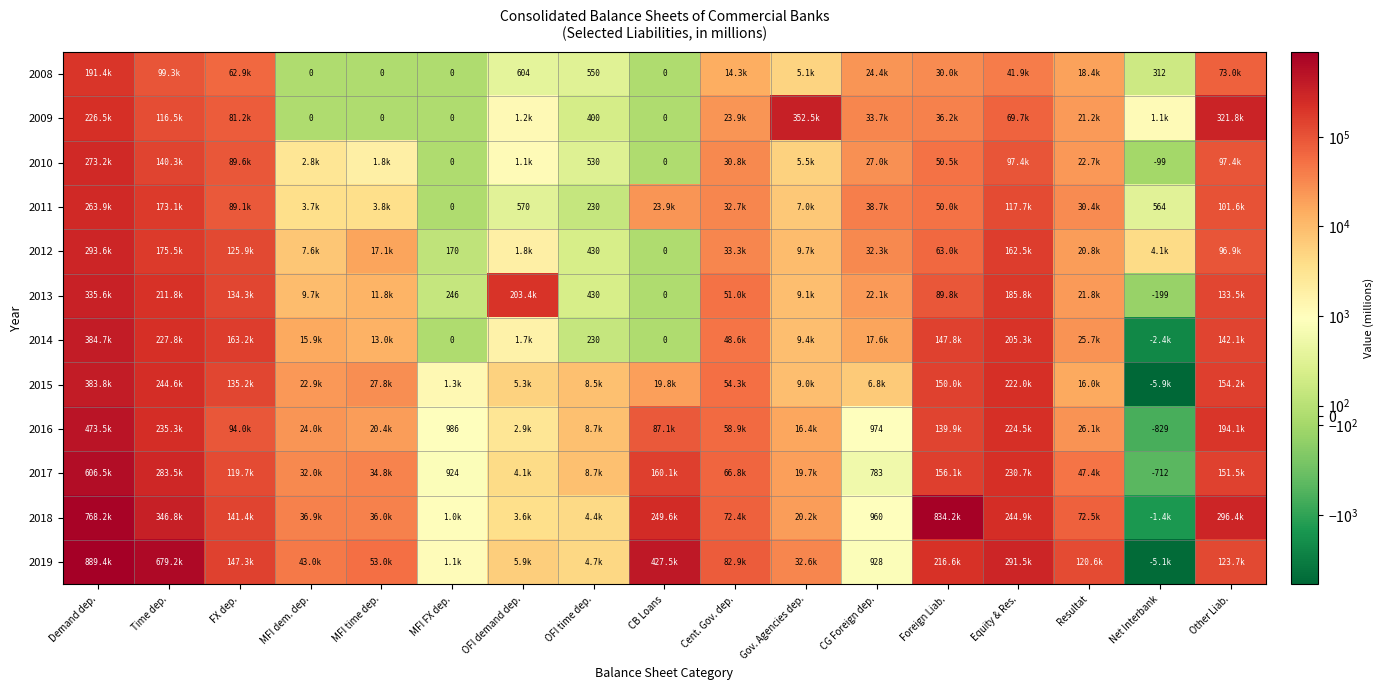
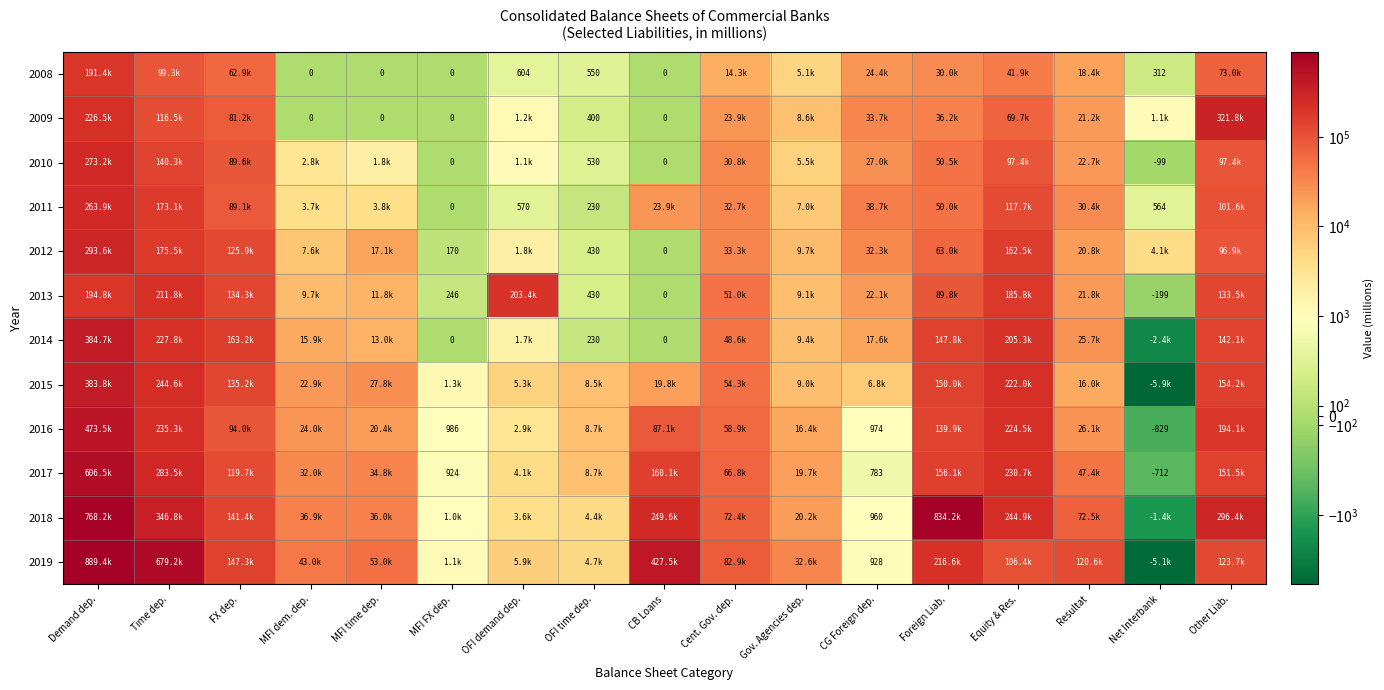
  {
    "2009": {
      "Demand dep.": "226.5k",
      "Time dep.": "116.5k",
      "FX dep.": "81.2k",
      "MFI dem. dep.": "0",
      "MFI time dep.": "0",
      "MFI FX dep.": "0",
      "OFI demand dep.": "1.2k",
      "OFI time dep.": "400",
      "CB Loans": "0",
      "Cent. Gov. dep.": "23.9k",
-     "Gov. Agencies dep.": "352.5k",
+     "Gov. Agencies dep.": "8.6k",
      "CG Foreign dep.": "33.7k",
      "Foreign Liab.": "36.2k",
      "Equity & Res.": "69.7k",
      "Resultat": "21.2k",
      "Net Interbank": "1.1k",
      "Other Liab.": "321.8k"
    },
    "2013": {
-     "Demand dep.": "335.6k",
+     "Demand dep.": "194.8k",
      "Time dep.": "211.8k",
      "FX dep.": "134.3k",
      "MFI dem. dep.": "9.7k",
      "MFI time dep.": "11.8k",
      "MFI FX dep.": "246",
      "OFI demand dep.": "203.4k",
      "OFI time dep.": "430",
      "CB Loans": "0",
      "Cent. Gov. dep.": "51.0k",
      "Gov. Agencies dep.": "9.1k",
      "CG Foreign dep.": "22.1k",
      "Foreign Liab.": "89.8k",
      "Equity & Res.": "185.8k",
      "Resultat": "21.8k",
      "Net Interbank": "-199",
      "Other Liab.": "133.5k"
    },
    "2019": {
      "Demand dep.": "889.4k",
      "Time dep.": "679.2k",
      "FX dep.": "147.3k",
      "MFI dem. dep.": "43.0k",
      "MFI time dep.": "53.0k",
      "MFI FX dep.": "1.1k",
      "OFI demand dep.": "5.9k",
      "OFI time dep.": "4.7k",
      "CB Loans": "427.5k",
      "Cent. Gov. dep.": "82.9k",
      "Gov. Agencies dep.": "32.6k",
      "CG Foreign dep.": "928",
      "Foreign Liab.": "216.6k",
-     "Equity & Res.": "291.5k",
+     "Equity & Res.": "106.4k",
      "Resultat": "120.6k",
      "Net Interbank": "-5.1k",
      "Other Liab.": "123.7k"
    }
  }
